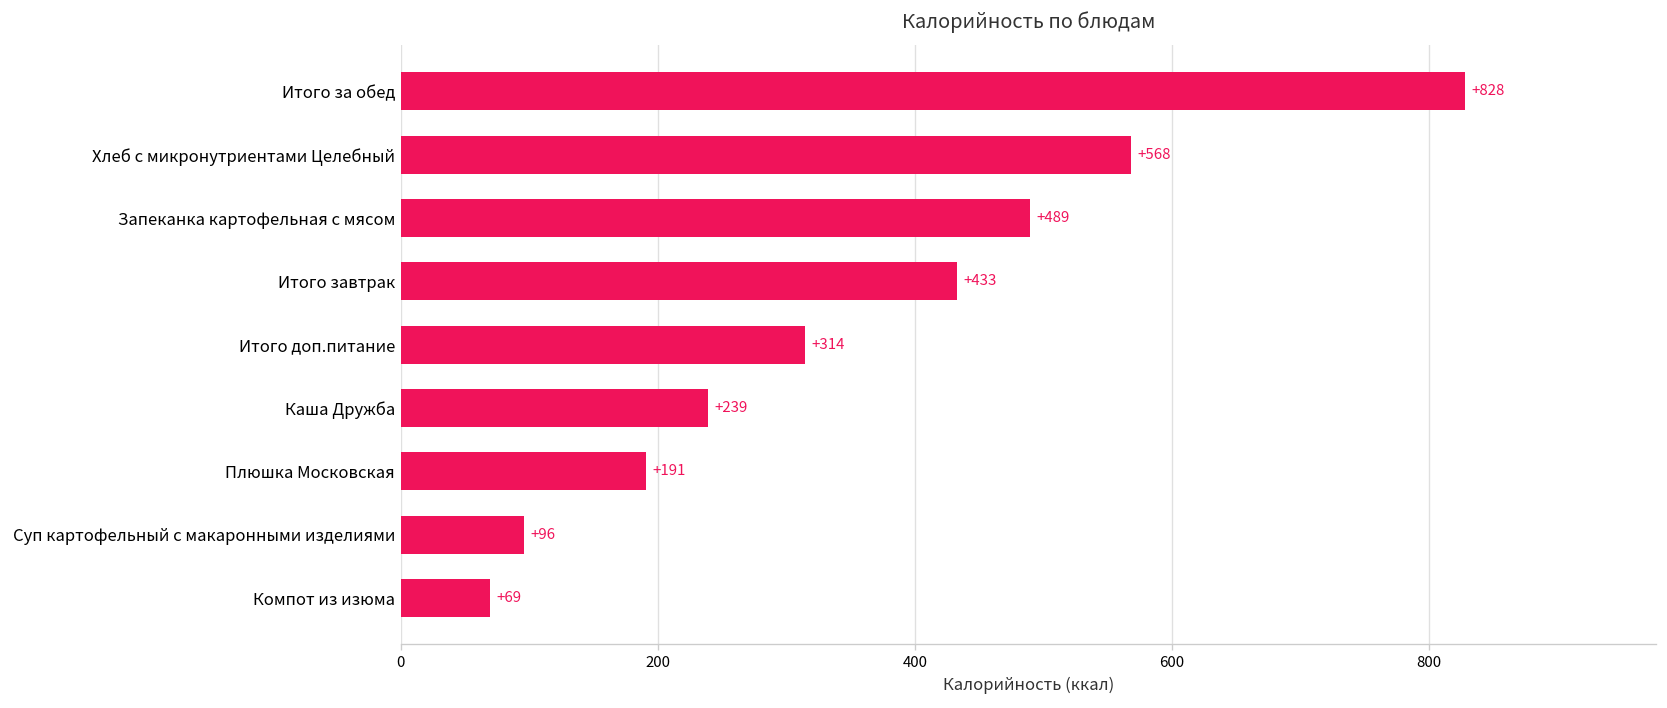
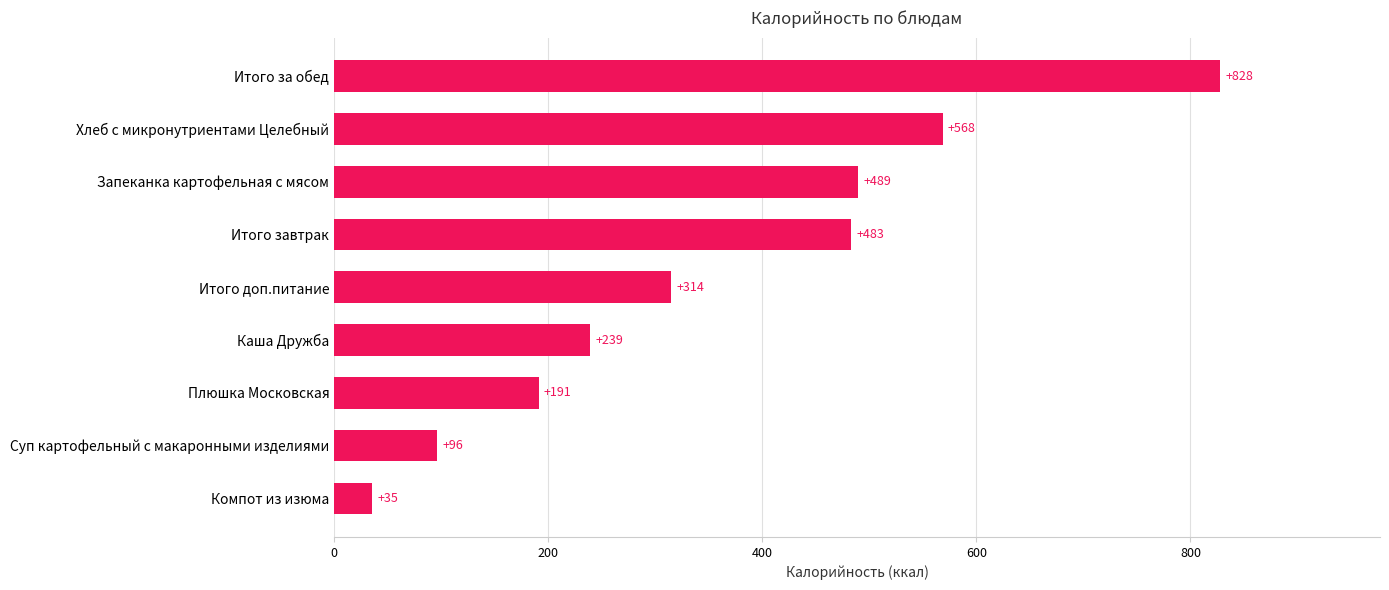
  {
    "Итого за обед": "+828",
    "Хлеб с микронутриентами Целебный": "+568",
    "Запеканка картофельная с мясом": "+489",
-   "Итого завтрак": "+433",
+   "Итого завтрак": "+483",
    "Итого доп.питание": "+314",
    "Каша Дружба": "+239",
    "Плюшка Московская": "+191",
    "Суп картофельный с макаронными изделиями": "+96",
-   "Компот из изюма": "+69"
+   "Компот из изюма": "+35"
  }
